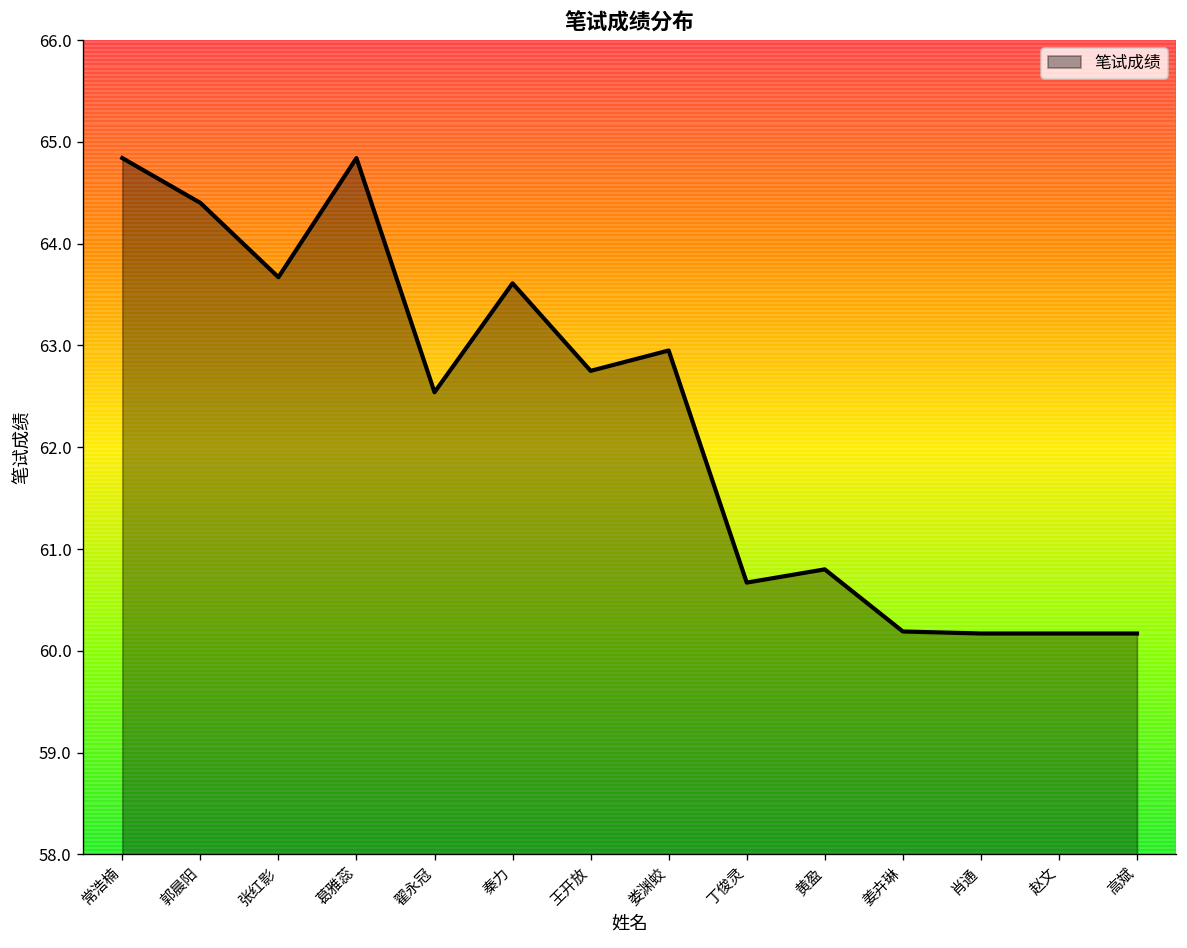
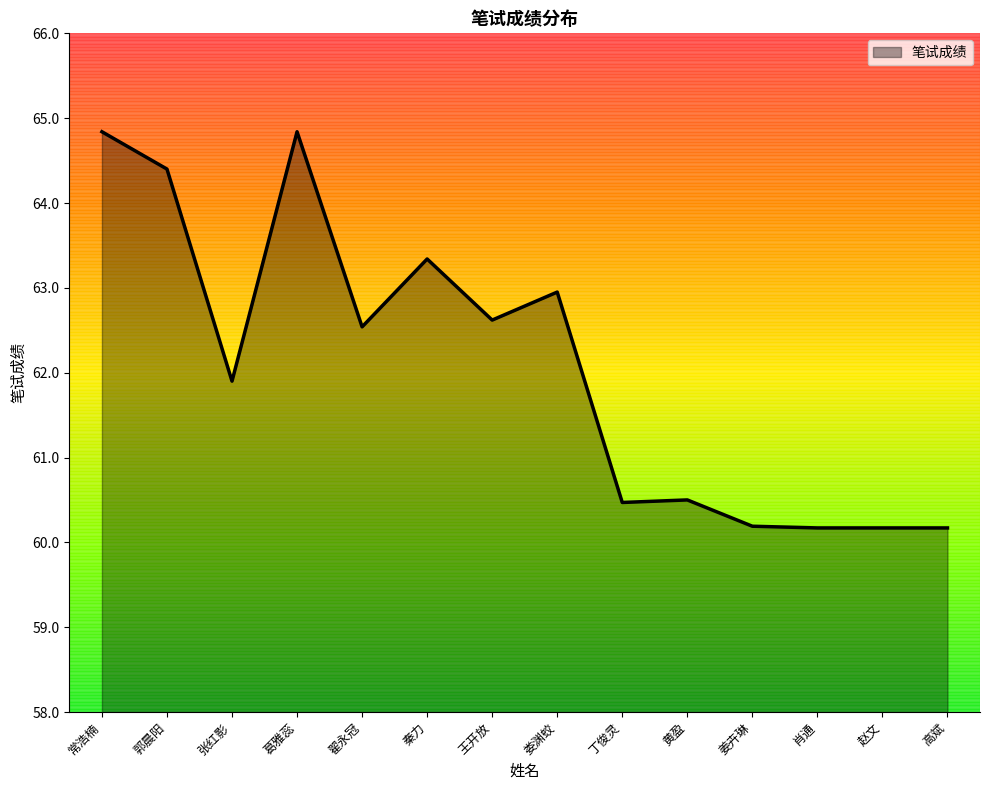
  {
    "常浩楠": 64.8,
    "郭晨阳": 64.4,
-   "张红影": 63.7,
+   "张红影": 61.9,
    "葛雅蕊": 64.8,
    "翟永冠": 62.5,
-   "秦力": 63.6,
-   "王开放": 62.8,
+   "秦力": 63.3,
+   "王开放": 62.6,
    "娄渊蛟": 63.0,
-   "丁俊灵": 60.7,
-   "黄盈": 60.8,
+   "丁俊灵": 60.5,
+   "黄盈": 60.5,
    "姜卉琳": 60.2,
    "肖通": 60.2,
    "赵文": 60.2,
    "高斌": 60.2
  }
